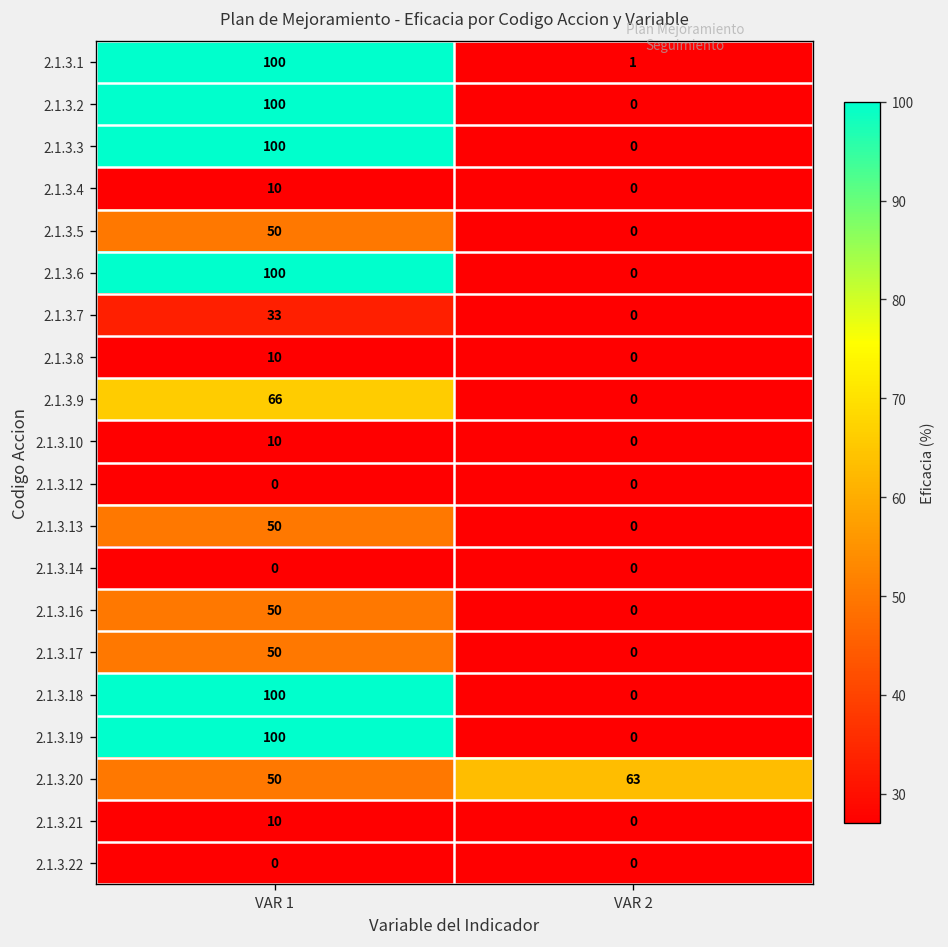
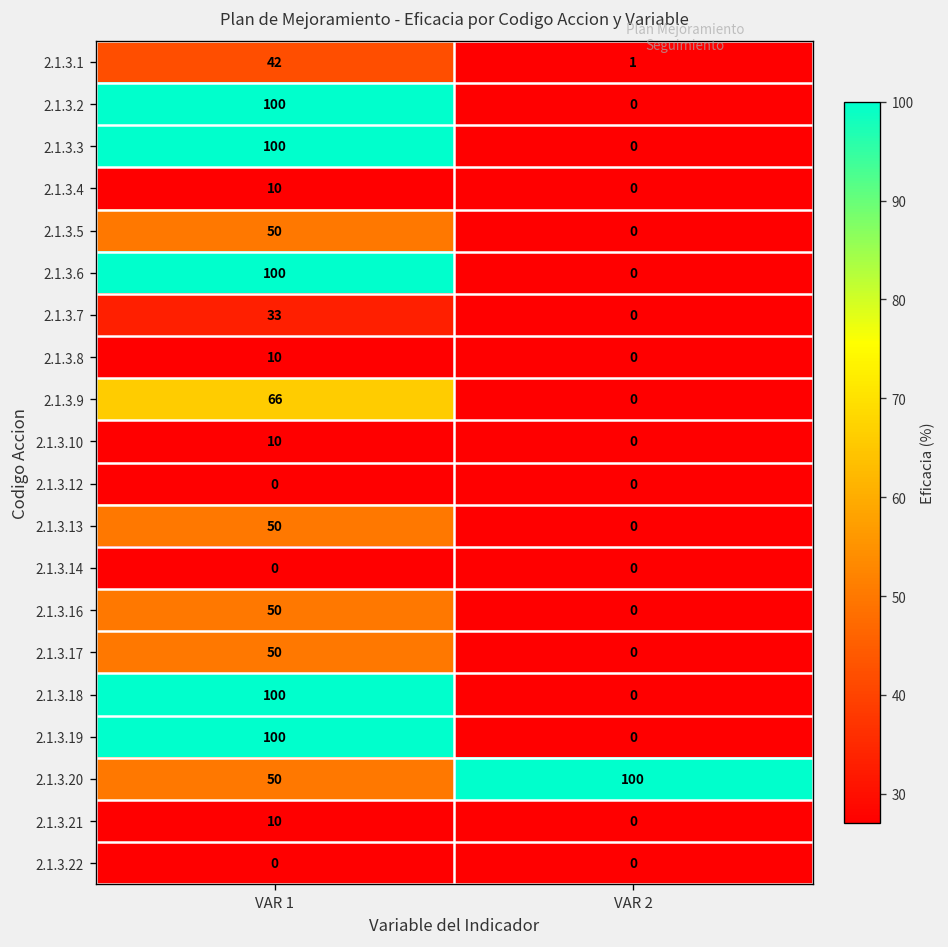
  {
    "2.1.3.1": {
-     "VAR 1": 100,
+     "VAR 1": 42,
      "VAR 2": 1
    },
    "2.1.3.2": {
      "VAR 1": 100,
      "VAR 2": 0
    },
    "2.1.3.3": {
      "VAR 1": 100,
      "VAR 2": 0
    },
    "2.1.3.4": {
      "VAR 1": 10,
      "VAR 2": 0
    },
    "2.1.3.5": {
      "VAR 1": 50,
      "VAR 2": 0
    },
    "2.1.3.6": {
      "VAR 1": 100,
      "VAR 2": 0
    },
    "2.1.3.7": {
      "VAR 1": 33,
      "VAR 2": 0
    },
    "2.1.3.8": {
      "VAR 1": 10,
      "VAR 2": 0
    },
    "2.1.3.9": {
      "VAR 1": 66,
      "VAR 2": 0
    },
    "2.1.3.10": {
      "VAR 1": 10,
      "VAR 2": 0
    },
    "2.1.3.12": {
      "VAR 1": 0,
      "VAR 2": 0
    },
    "2.1.3.13": {
      "VAR 1": 50,
      "VAR 2": 0
    },
    "2.1.3.14": {
      "VAR 1": 0,
      "VAR 2": 0
    },
    "2.1.3.16": {
      "VAR 1": 50,
      "VAR 2": 0
    },
    "2.1.3.17": {
      "VAR 1": 50,
      "VAR 2": 0
    },
    "2.1.3.18": {
      "VAR 1": 100,
      "VAR 2": 0
    },
    "2.1.3.19": {
      "VAR 1": 100,
      "VAR 2": 0
    },
    "2.1.3.20": {
      "VAR 1": 50,
-     "VAR 2": 63
+     "VAR 2": 100
    },
    "2.1.3.21": {
      "VAR 1": 10,
      "VAR 2": 0
    },
    "2.1.3.22": {
      "VAR 1": 0,
      "VAR 2": 0
    }
  }
